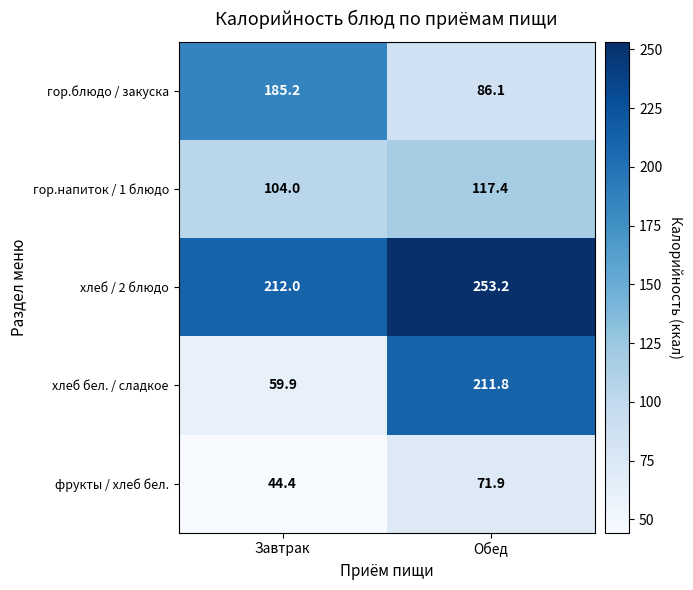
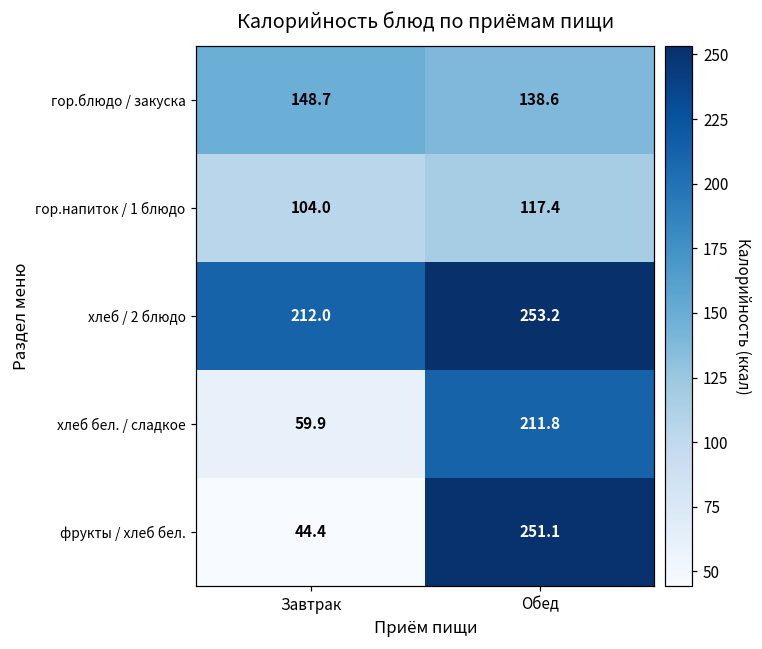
  {
    "гор.блюдо / закуска": {
-     "Завтрак": 185.2,
-     "Обед": 86.1
+     "Завтрак": 148.7,
+     "Обед": 138.6
    },
    "гор.напиток / 1 блюдо": {
      "Завтрак": 104.0,
      "Обед": 117.4
    },
    "хлеб / 2 блюдо": {
      "Завтрак": 212.0,
      "Обед": 253.2
    },
    "хлеб бел. / сладкое": {
      "Завтрак": 59.9,
      "Обед": 211.8
    },
    "фрукты / хлеб бел.": {
      "Завтрак": 44.4,
-     "Обед": 71.9
+     "Обед": 251.1
    }
  }
